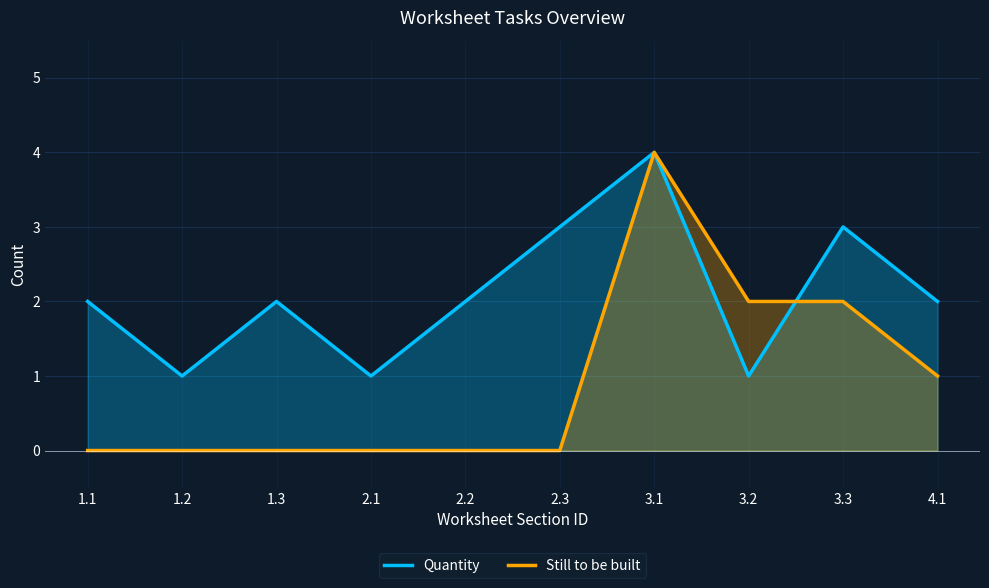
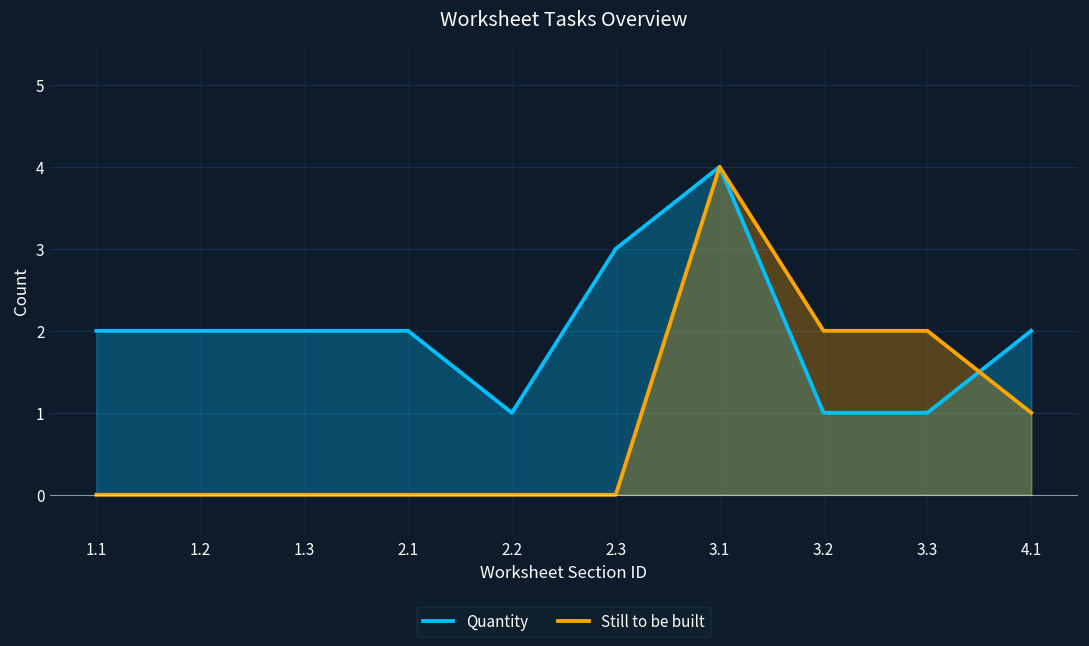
  {
    "Quantity": {
      "1.1": 2,
-     "1.2": 1,
+     "1.2": 2,
      "1.3": 2,
-     "2.1": 1,
-     "2.2": 2,
+     "2.1": 2,
+     "2.2": 1,
      "2.3": 3,
      "3.2": 1,
-     "3.3": 3,
+     "3.3": 1,
      "4.1": 2
    },
    "Still to be built": {
      "1.1": 0,
      "1.2": 0,
      "1.3": 0,
      "2.1": 0,
      "2.2": 0,
      "2.3": 0,
      "3.2": 2,
      "3.3": 2,
      "4.1": 1
    }
  }
